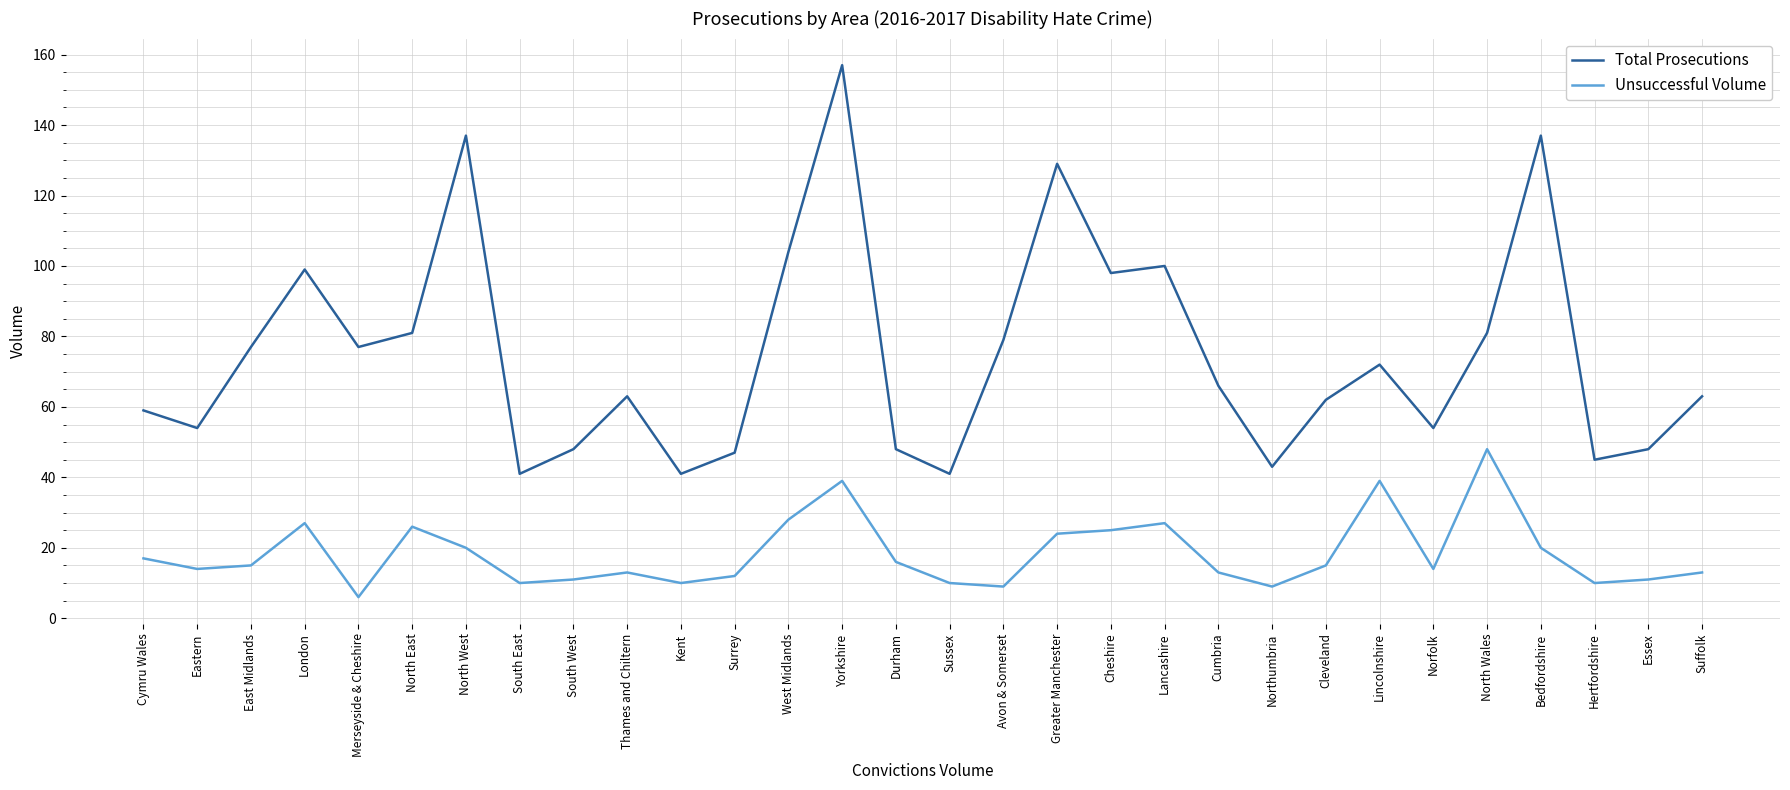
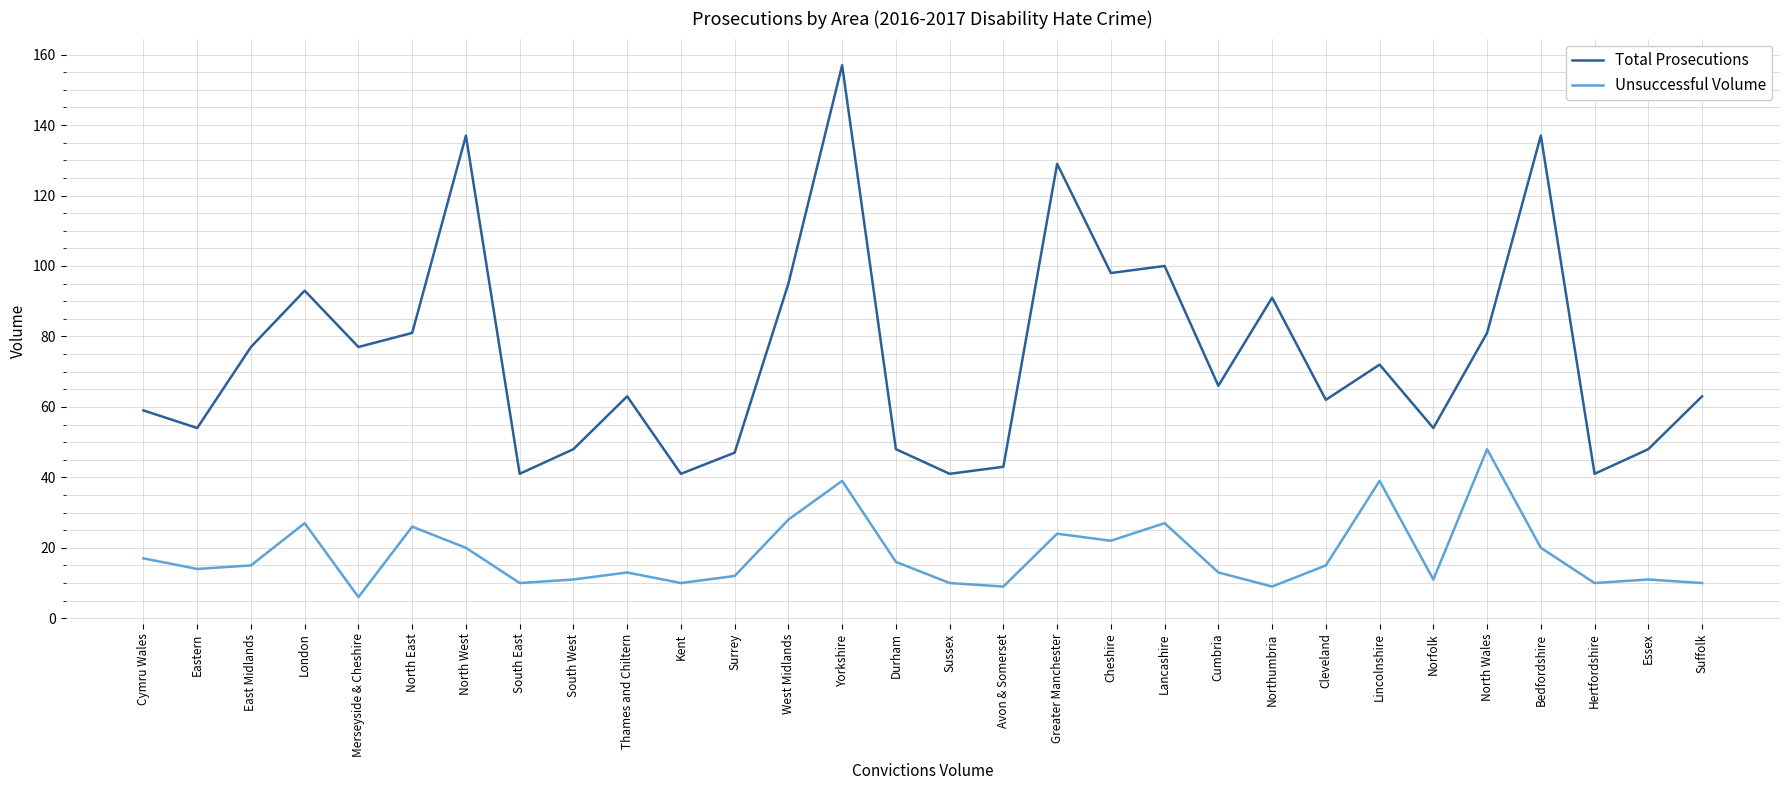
  {
    "Total Prosecutions": {
      "Cymru Wales": 59,
      "Eastern": 54,
      "East Midlands": 77,
-     "London": 99,
+     "London": 93,
      "Merseyside & Cheshire": 77,
      "North East": 81,
      "North West": 137,
      "South East": 41,
      "South West": 48,
      "Thames and Chiltern": 63,
      "Kent": 41,
      "Surrey": 47,
-     "West Midlands": 104,
+     "West Midlands": 95,
      "Yorkshire": 157,
      "Durham": 48,
      "Sussex": 41,
-     "Avon & Somerset": 79,
+     "Avon & Somerset": 43,
      "Greater Manchester": 129,
      "Cheshire": 98,
      "Lancashire": 100,
      "Cumbria": 66,
-     "Northumbria": 43,
+     "Northumbria": 91,
      "Cleveland": 62,
      "Lincolnshire": 72,
      "Norfolk": 54,
      "North Wales": 81,
      "Bedfordshire": 137,
-     "Hertfordshire": 45,
+     "Hertfordshire": 41,
      "Essex": 48,
      "Suffolk": 63
    },
    "Unsuccessful Volume": {
      "Cymru Wales": 17,
      "Eastern": 14,
      "East Midlands": 15,
      "London": 27,
      "Merseyside & Cheshire": 6,
      "North East": 26,
      "North West": 20,
      "South East": 10,
      "South West": 11,
      "Thames and Chiltern": 13,
      "Kent": 10,
      "Surrey": 12,
      "West Midlands": 28,
      "Yorkshire": 39,
      "Durham": 16,
      "Sussex": 10,
      "Avon & Somerset": 9,
      "Greater Manchester": 24,
-     "Cheshire": 25,
+     "Cheshire": 22,
      "Lancashire": 27,
      "Cumbria": 13,
      "Northumbria": 9,
      "Cleveland": 15,
      "Lincolnshire": 39,
-     "Norfolk": 14,
+     "Norfolk": 11,
      "North Wales": 48,
      "Bedfordshire": 20,
      "Hertfordshire": 10,
      "Essex": 11,
-     "Suffolk": 13
+     "Suffolk": 10
    }
  }
